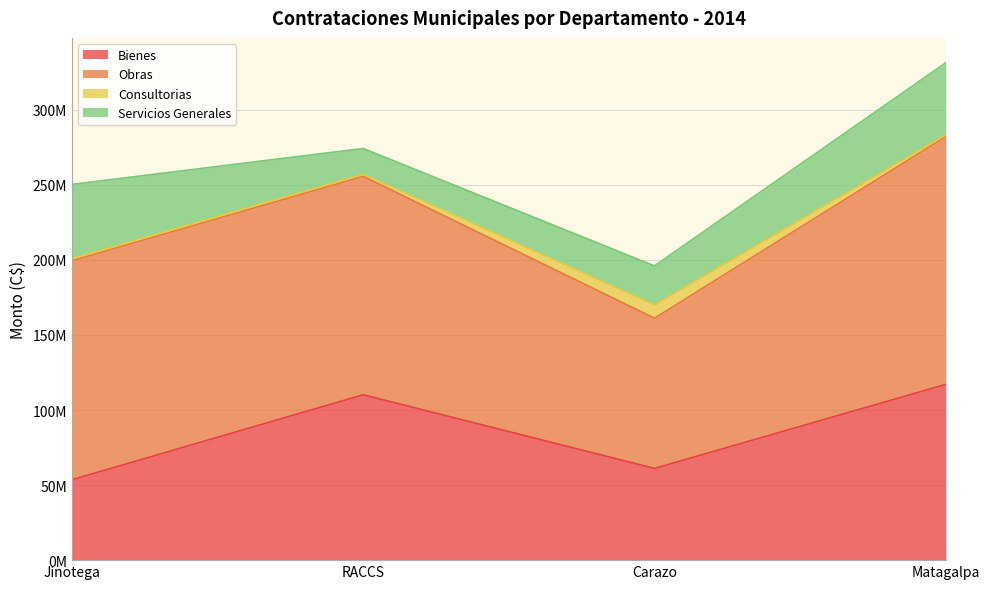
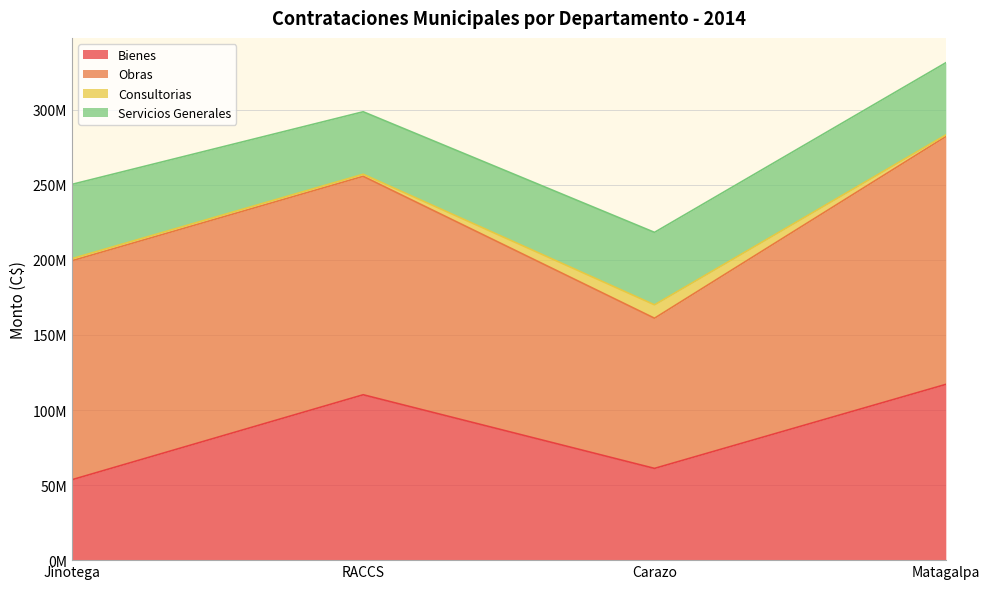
  {
    "Consultorias": {
      "Carazo": 9000000
    },
    "Servicios Generales": {
      "Jinotega": 49000000,
-     "RACCS": 17000000,
-     "Carazo": 26000000,
+     "RACCS": 42000000,
+     "Carazo": 48000000,
      "Matagalpa": 48000000
    }
  }
